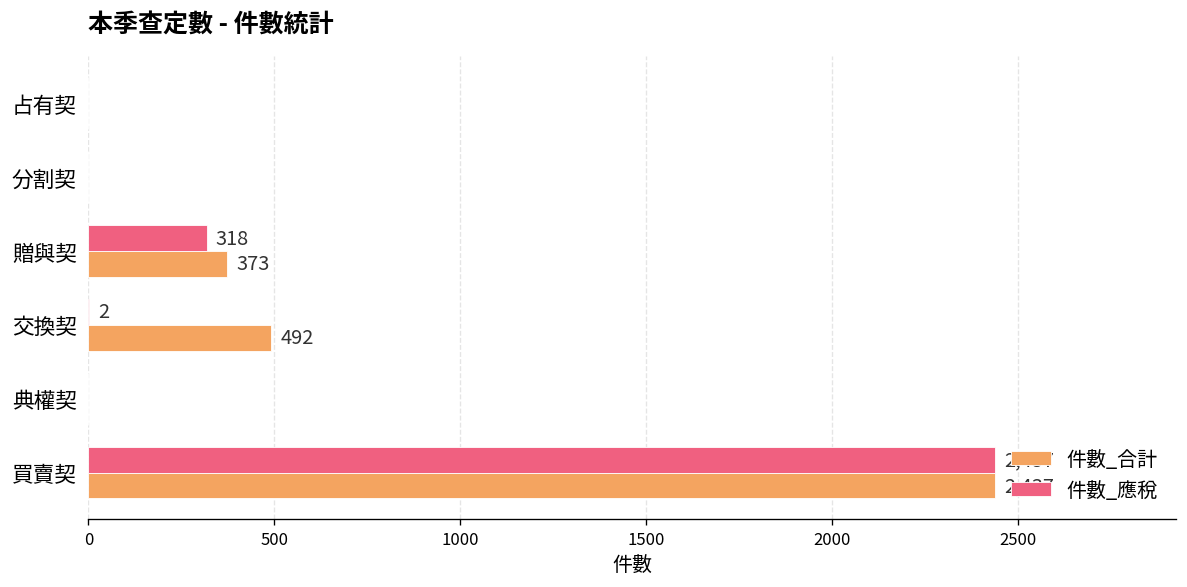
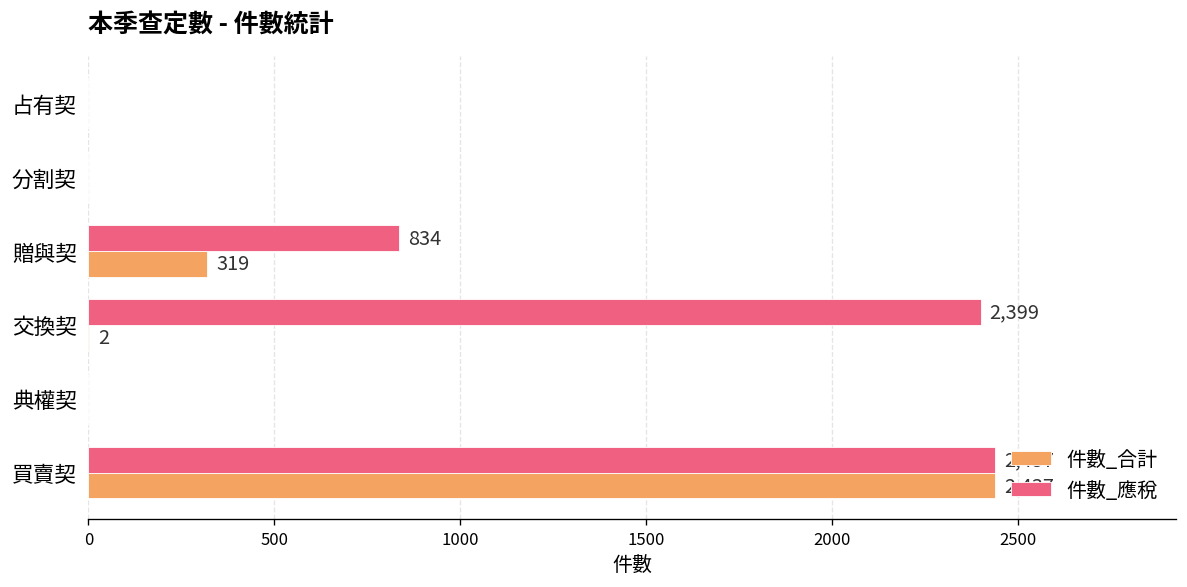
  {
    "件數_合計": {
-     "贈與契": "373",
-     "交換契": "492",
+     "贈與契": "319",
+     "交換契": "2",
      "買賣契": "2,437"
    },
    "件數_應稅": {
-     "贈與契": "318",
-     "交換契": "2",
+     "贈與契": "834",
+     "交換契": "2,399",
      "買賣契": "2,437"
    }
  }
